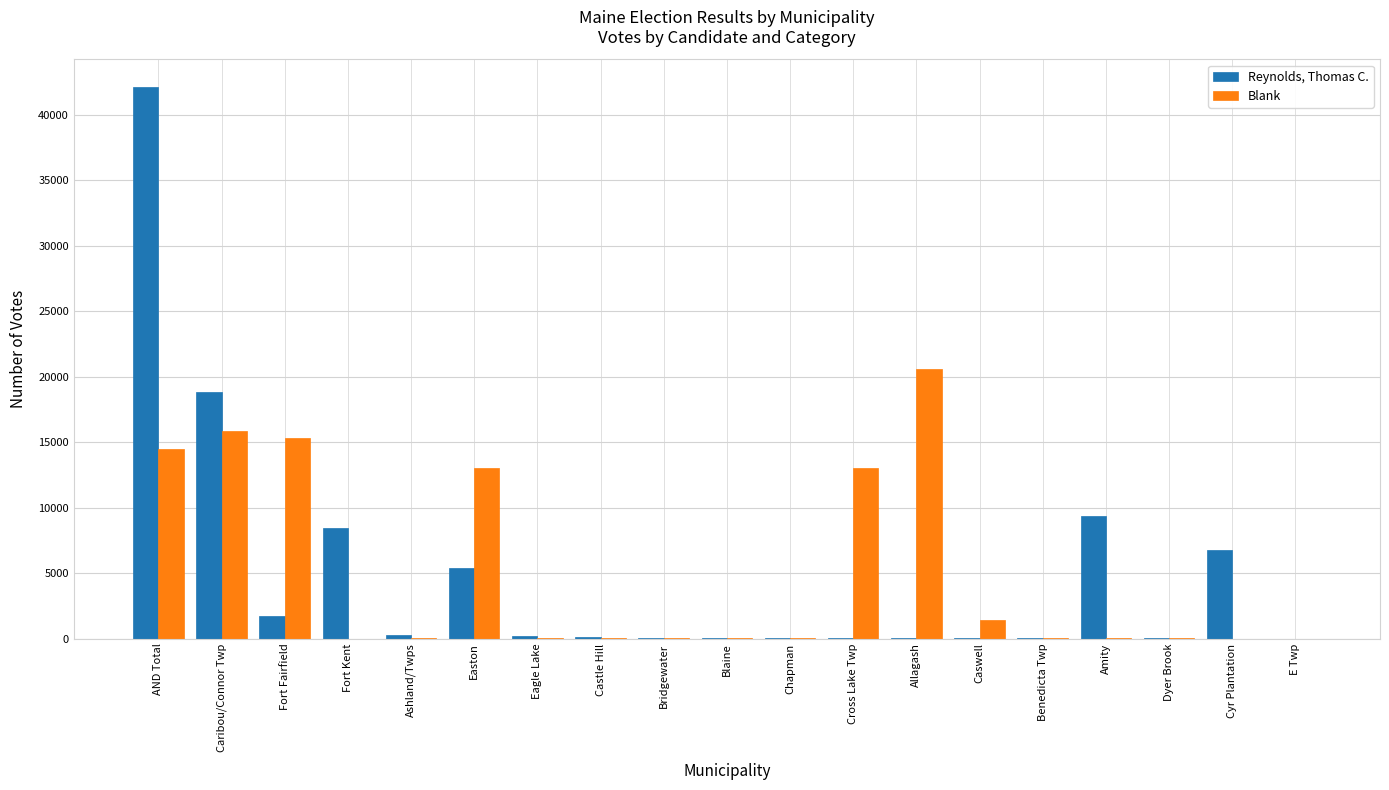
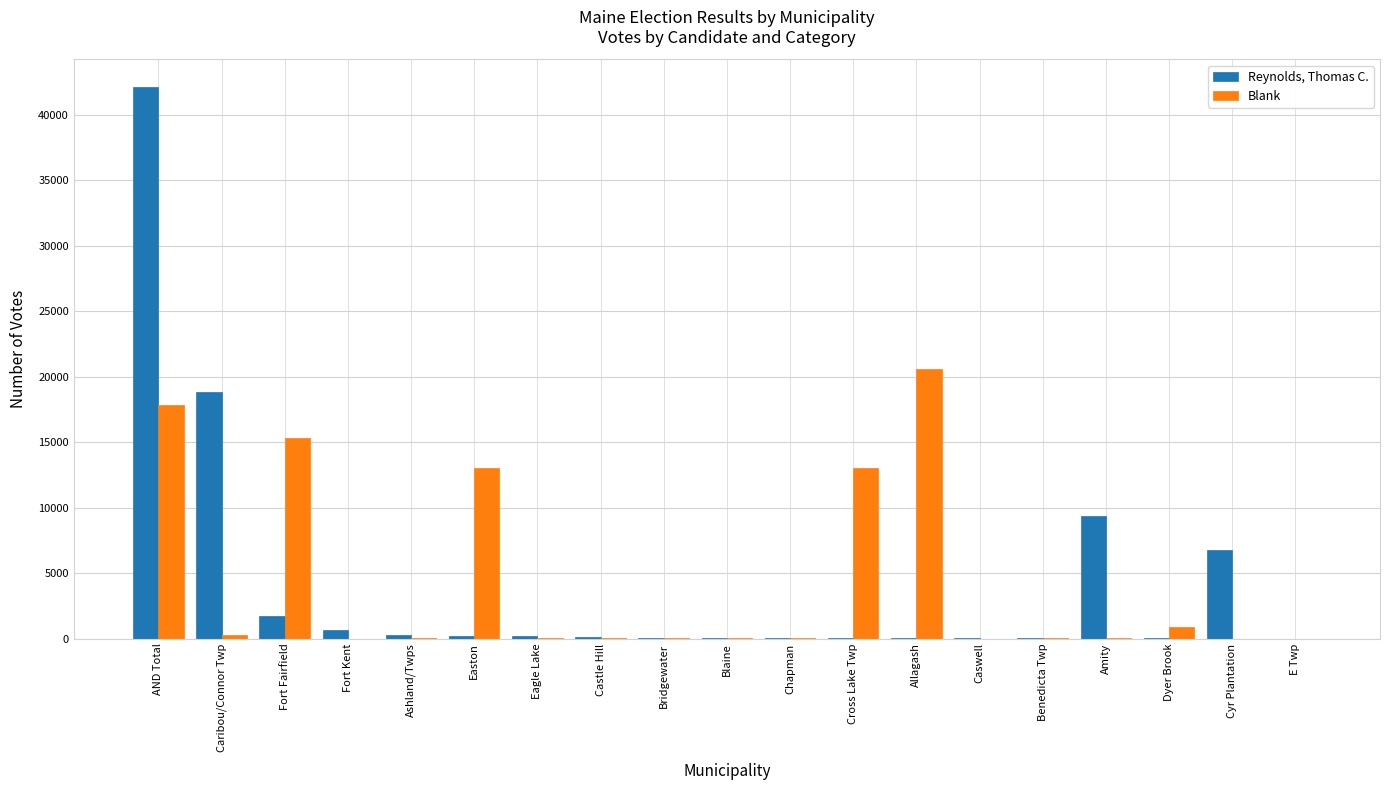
  {
    "Reynolds, Thomas C.": {
      "AND Total": 42100,
      "Caribou/Connor Twp": 18800,
      "Fort Fairfield": 1700,
-     "Fort Kent": 8400,
+     "Fort Kent": 600,
      "Ashland/Twps": 200,
-     "Easton": 5400,
+     "Easton": 200,
      "Eagle Lake": 200,
      "Amity": 9400,
      "Cyr Plantation": 6800
    },
    "Blank": {
-     "AND Total": 14400,
-     "Caribou/Connor Twp": 15900,
+     "AND Total": 17800,
+     "Caribou/Connor Twp": 300,
      "Fort Fairfield": 15400,
      "Fort Kent": 0,
      "Easton": 13000,
      "Cross Lake Twp": 13000,
      "Allagash": 20600,
-     "Caswell": 1500,
-     "Dyer Brook": 0,
+     "Caswell": 0,
+     "Dyer Brook": 900,
      "Cyr Plantation": 0
    }
  }
